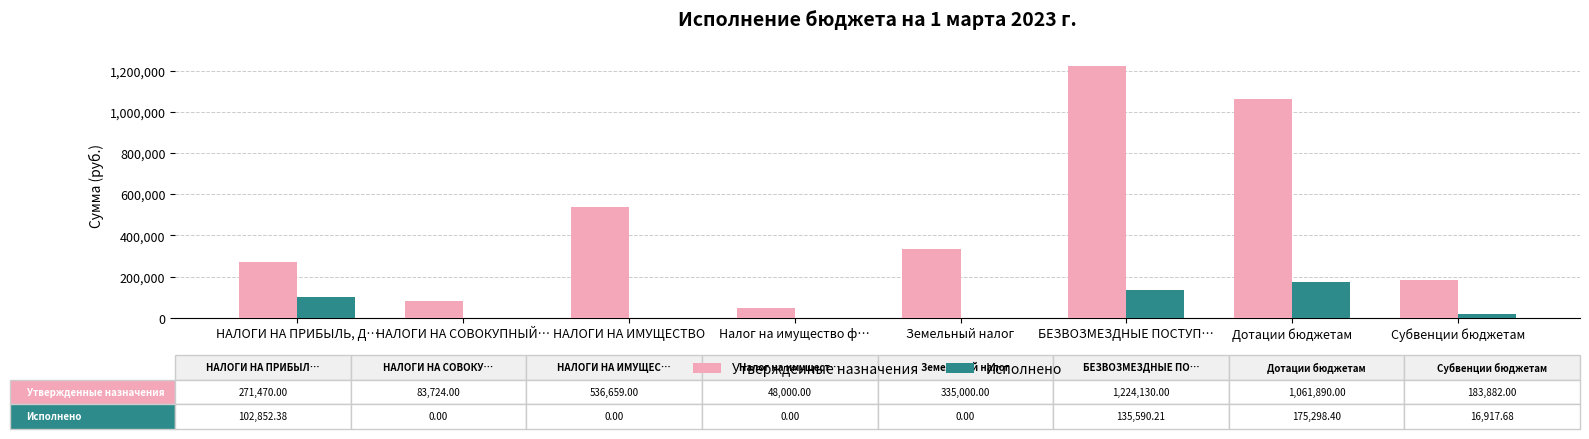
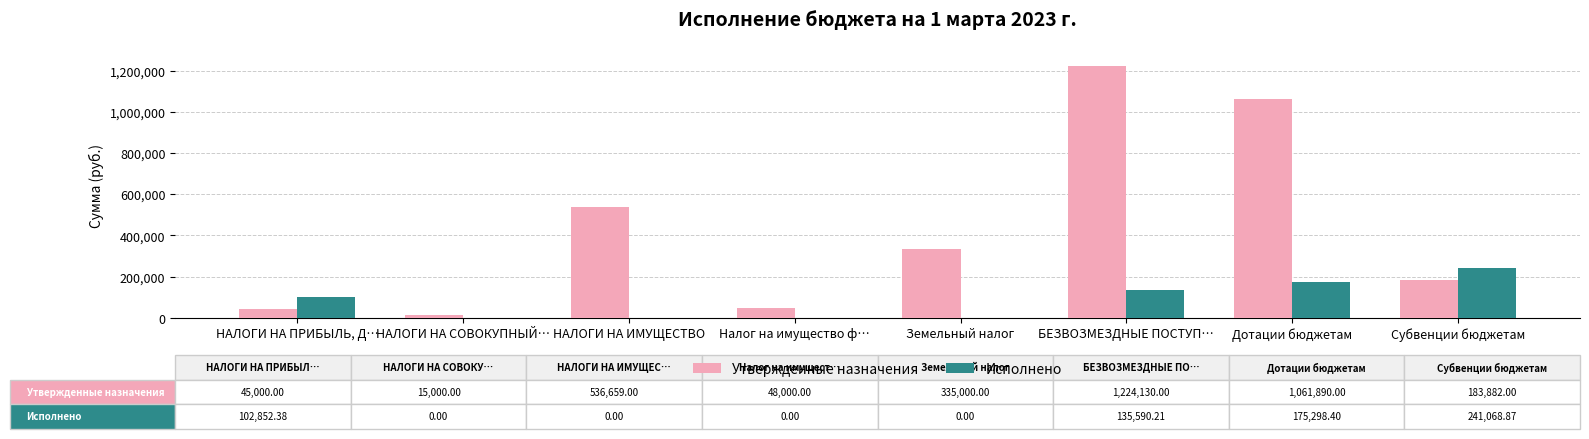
  {
    "Утвержденные назначения": {
-     "НАЛОГИ НА ПРИБЫЛЬ, Д…": "271,470.00",
-     "НАЛОГИ НА СОВОКУПНЫЙ…": "83,724.00"
+     "НАЛОГИ НА ПРИБЫЛЬ, Д…": "45,000.00",
+     "НАЛОГИ НА СОВОКУПНЫЙ…": "15,000.00"
    },
    "Исполнено": {
-     "Субвенции бюджетам": "16,917.68"
+     "Субвенции бюджетам": "241,068.87"
    }
  }
